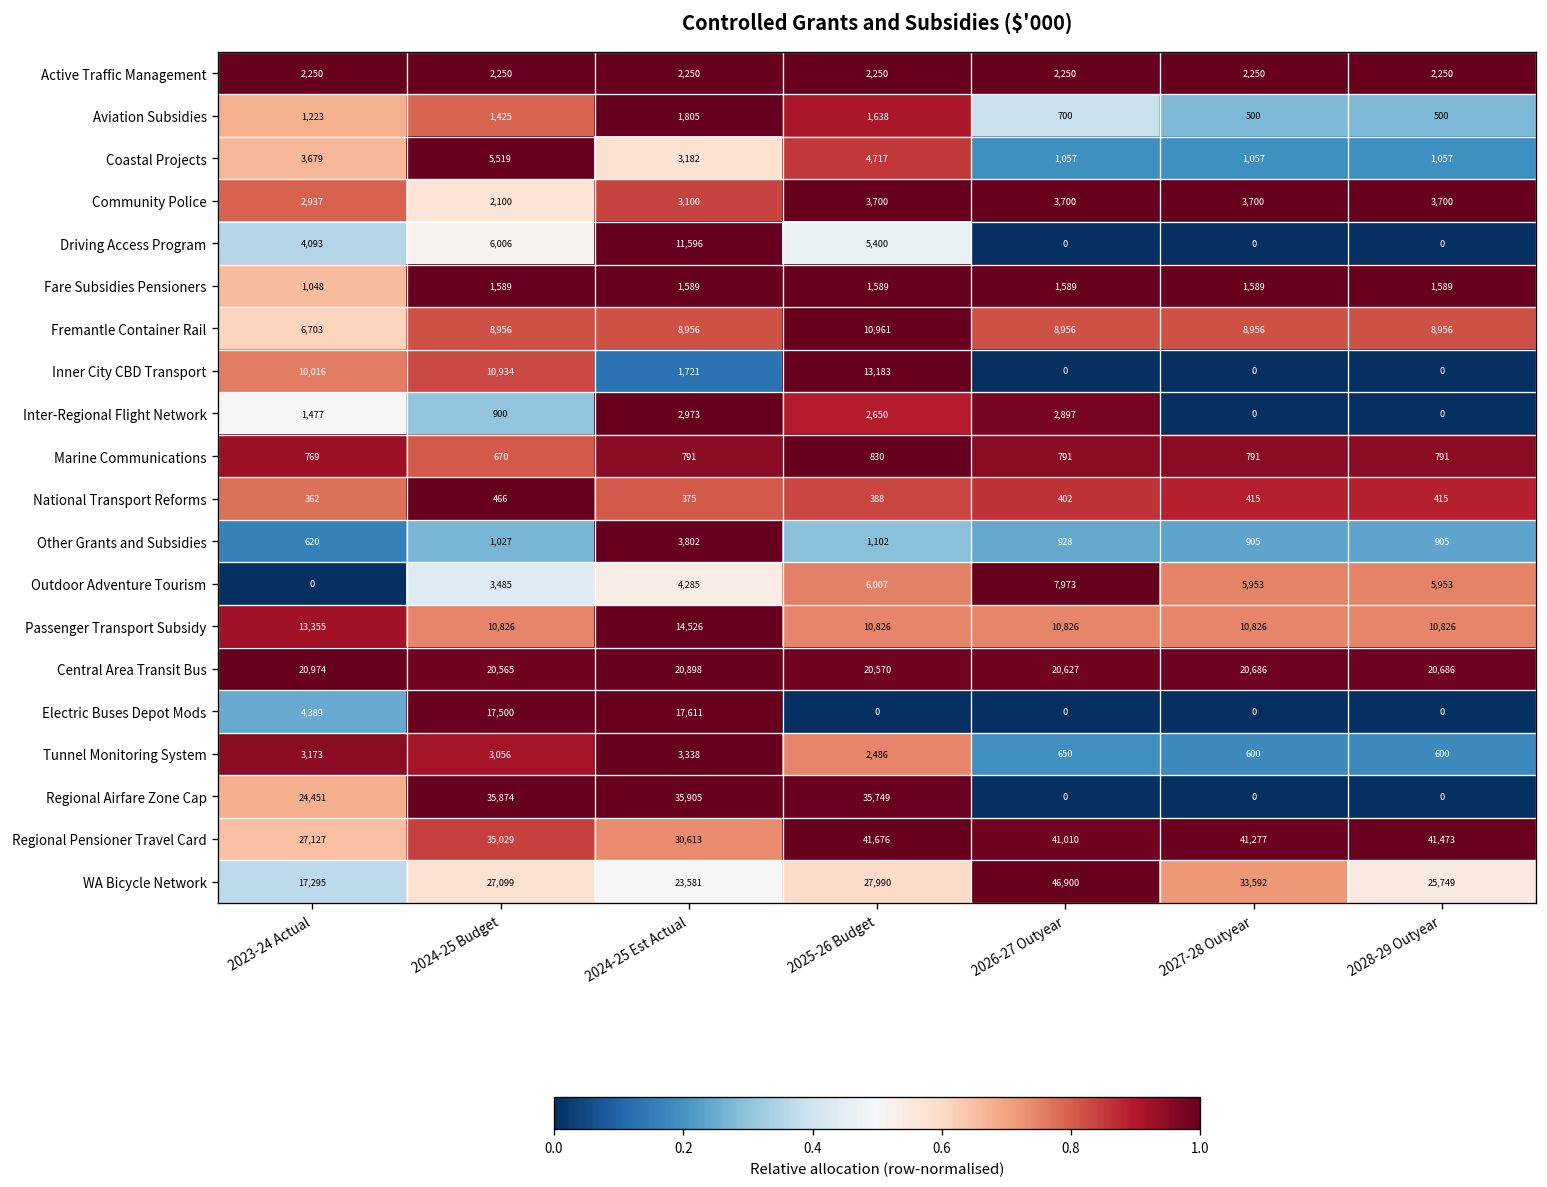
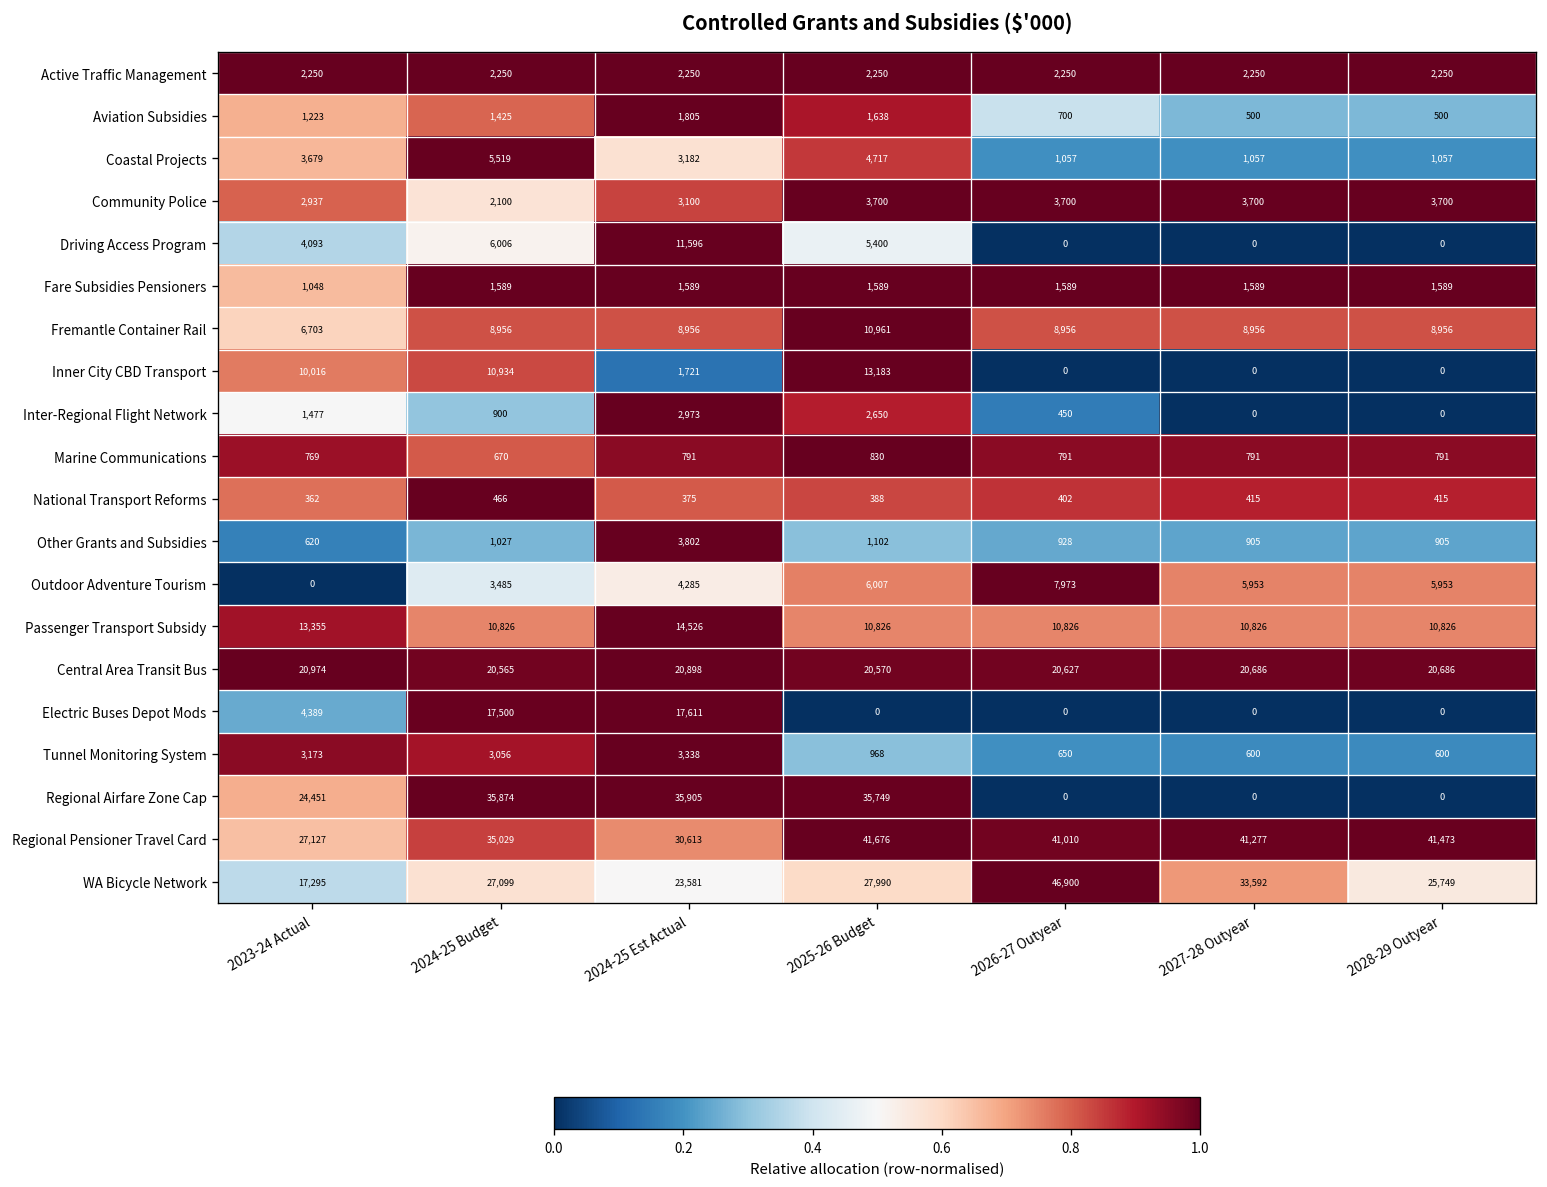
  {
    "Active Traffic Management": {
      "2023-24 Actual": "2,250",
      "2024-25 Budget": "2,250",
      "2024-25 Est Actual": "2,250",
      "2025-26 Budget": "2,250",
      "2026-27 Outyear": "2,250",
      "2027-28 Outyear": "2,250",
      "2028-29 Outyear": "2,250"
    },
    "Aviation Subsidies": {
      "2023-24 Actual": "1,223",
      "2024-25 Budget": "1,425",
      "2024-25 Est Actual": "1,805",
      "2025-26 Budget": "1,638",
      "2026-27 Outyear": "700",
      "2027-28 Outyear": "500",
      "2028-29 Outyear": "500"
    },
    "Coastal Projects": {
      "2023-24 Actual": "3,679",
      "2024-25 Budget": "5,519",
      "2024-25 Est Actual": "3,182",
      "2025-26 Budget": "4,717",
      "2026-27 Outyear": "1,057",
      "2027-28 Outyear": "1,057",
      "2028-29 Outyear": "1,057"
    },
    "Community Police": {
      "2023-24 Actual": "2,937",
      "2024-25 Budget": "2,100",
      "2024-25 Est Actual": "3,100",
      "2025-26 Budget": "3,700",
      "2026-27 Outyear": "3,700",
      "2027-28 Outyear": "3,700",
      "2028-29 Outyear": "3,700"
    },
    "Driving Access Program": {
      "2023-24 Actual": "4,093",
      "2024-25 Budget": "6,006",
      "2024-25 Est Actual": "11,596",
      "2025-26 Budget": "5,400",
      "2026-27 Outyear": "0",
      "2027-28 Outyear": "0",
      "2028-29 Outyear": "0"
    },
    "Fare Subsidies Pensioners": {
      "2023-24 Actual": "1,048",
      "2024-25 Budget": "1,589",
      "2024-25 Est Actual": "1,589",
      "2025-26 Budget": "1,589",
      "2026-27 Outyear": "1,589",
      "2027-28 Outyear": "1,589",
      "2028-29 Outyear": "1,589"
    },
    "Fremantle Container Rail": {
      "2023-24 Actual": "6,703",
      "2024-25 Budget": "8,956",
      "2024-25 Est Actual": "8,956",
      "2025-26 Budget": "10,961",
      "2026-27 Outyear": "8,956",
      "2027-28 Outyear": "8,956",
      "2028-29 Outyear": "8,956"
    },
    "Inner City CBD Transport": {
      "2023-24 Actual": "10,016",
      "2024-25 Budget": "10,934",
      "2024-25 Est Actual": "1,721",
      "2025-26 Budget": "13,183",
      "2026-27 Outyear": "0",
      "2027-28 Outyear": "0",
      "2028-29 Outyear": "0"
    },
    "Inter-Regional Flight Network": {
      "2023-24 Actual": "1,477",
      "2024-25 Budget": "900",
      "2024-25 Est Actual": "2,973",
      "2025-26 Budget": "2,650",
-     "2026-27 Outyear": "2,897",
+     "2026-27 Outyear": "450",
      "2027-28 Outyear": "0",
      "2028-29 Outyear": "0"
    },
    "Marine Communications": {
      "2023-24 Actual": "769",
      "2024-25 Budget": "670",
      "2024-25 Est Actual": "791",
      "2025-26 Budget": "830",
      "2026-27 Outyear": "791",
      "2027-28 Outyear": "791",
      "2028-29 Outyear": "791"
    },
    "National Transport Reforms": {
      "2023-24 Actual": "362",
      "2024-25 Budget": "466",
      "2024-25 Est Actual": "375",
      "2025-26 Budget": "388",
      "2026-27 Outyear": "402",
      "2027-28 Outyear": "415",
      "2028-29 Outyear": "415"
    },
    "Other Grants and Subsidies": {
      "2023-24 Actual": "620",
      "2024-25 Budget": "1,027",
      "2024-25 Est Actual": "3,802",
      "2025-26 Budget": "1,102",
      "2026-27 Outyear": "928",
      "2027-28 Outyear": "905",
      "2028-29 Outyear": "905"
    },
    "Outdoor Adventure Tourism": {
      "2023-24 Actual": "0",
      "2024-25 Budget": "3,485",
      "2024-25 Est Actual": "4,285",
      "2025-26 Budget": "6,007",
      "2026-27 Outyear": "7,973",
      "2027-28 Outyear": "5,953",
      "2028-29 Outyear": "5,953"
    },
    "Passenger Transport Subsidy": {
      "2023-24 Actual": "13,355",
      "2024-25 Budget": "10,826",
      "2024-25 Est Actual": "14,526",
      "2025-26 Budget": "10,826",
      "2026-27 Outyear": "10,826",
      "2027-28 Outyear": "10,826",
      "2028-29 Outyear": "10,826"
    },
    "Central Area Transit Bus": {
      "2023-24 Actual": "20,974",
      "2024-25 Budget": "20,565",
      "2024-25 Est Actual": "20,898",
      "2025-26 Budget": "20,570",
      "2026-27 Outyear": "20,627",
      "2027-28 Outyear": "20,686",
      "2028-29 Outyear": "20,686"
    },
    "Electric Buses Depot Mods": {
      "2023-24 Actual": "4,389",
      "2024-25 Budget": "17,500",
      "2024-25 Est Actual": "17,611",
      "2025-26 Budget": "0",
      "2026-27 Outyear": "0",
      "2027-28 Outyear": "0",
      "2028-29 Outyear": "0"
    },
    "Tunnel Monitoring System": {
      "2023-24 Actual": "3,173",
      "2024-25 Budget": "3,056",
      "2024-25 Est Actual": "3,338",
-     "2025-26 Budget": "2,486",
+     "2025-26 Budget": "968",
      "2026-27 Outyear": "650",
      "2027-28 Outyear": "600",
      "2028-29 Outyear": "600"
    },
    "Regional Airfare Zone Cap": {
      "2023-24 Actual": "24,451",
      "2024-25 Budget": "35,874",
      "2024-25 Est Actual": "35,905",
      "2025-26 Budget": "35,749",
      "2026-27 Outyear": "0",
      "2027-28 Outyear": "0",
      "2028-29 Outyear": "0"
    },
    "Regional Pensioner Travel Card": {
      "2023-24 Actual": "27,127",
      "2024-25 Budget": "35,029",
      "2024-25 Est Actual": "30,613",
      "2025-26 Budget": "41,676",
      "2026-27 Outyear": "41,010",
      "2027-28 Outyear": "41,277",
      "2028-29 Outyear": "41,473"
    },
    "WA Bicycle Network": {
      "2023-24 Actual": "17,295",
      "2024-25 Budget": "27,099",
      "2024-25 Est Actual": "23,581",
      "2025-26 Budget": "27,990",
      "2026-27 Outyear": "46,900",
      "2027-28 Outyear": "33,592",
      "2028-29 Outyear": "25,749"
    }
  }
